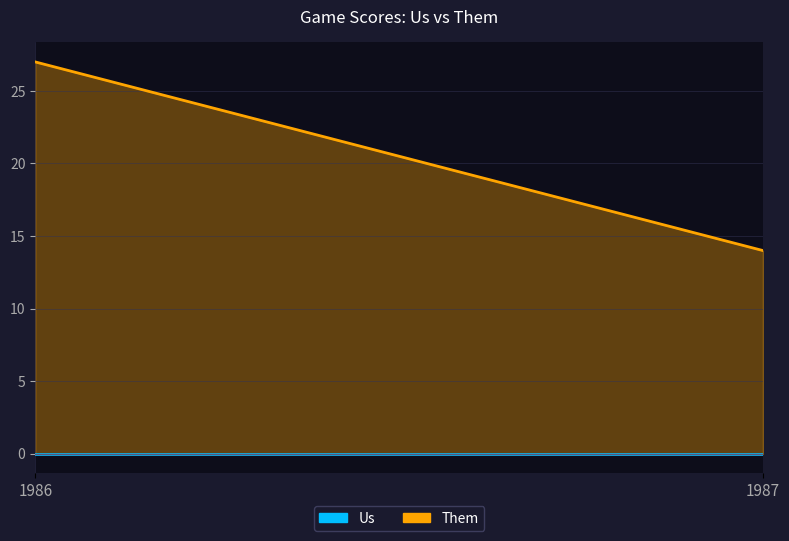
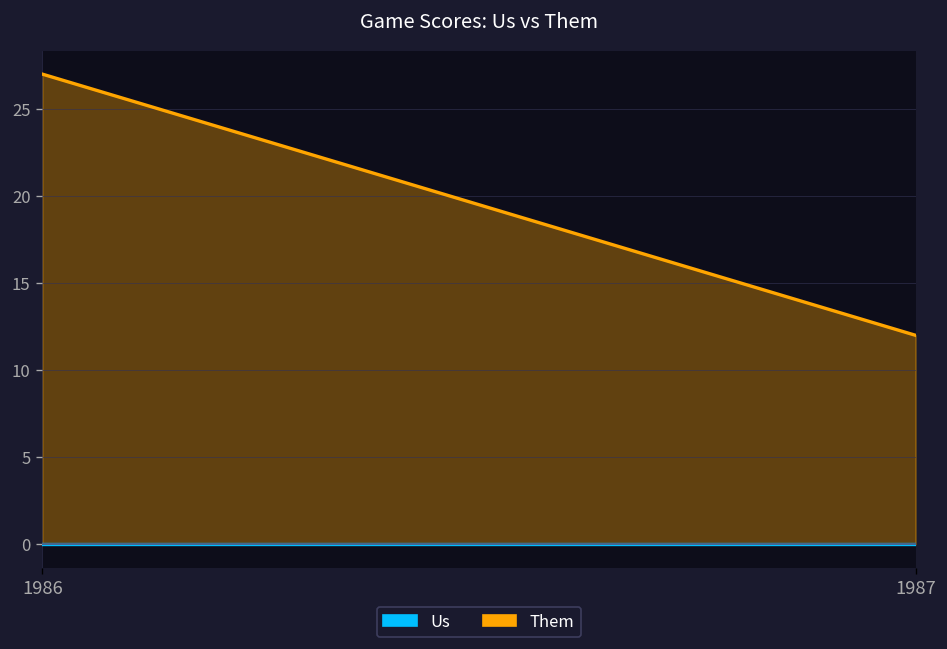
  {
    "Us": {
      "1986": 0,
      "1987": 0
    },
    "Them": {
      "1986": 27,
-     "1987": 14
+     "1987": 12
    }
  }
